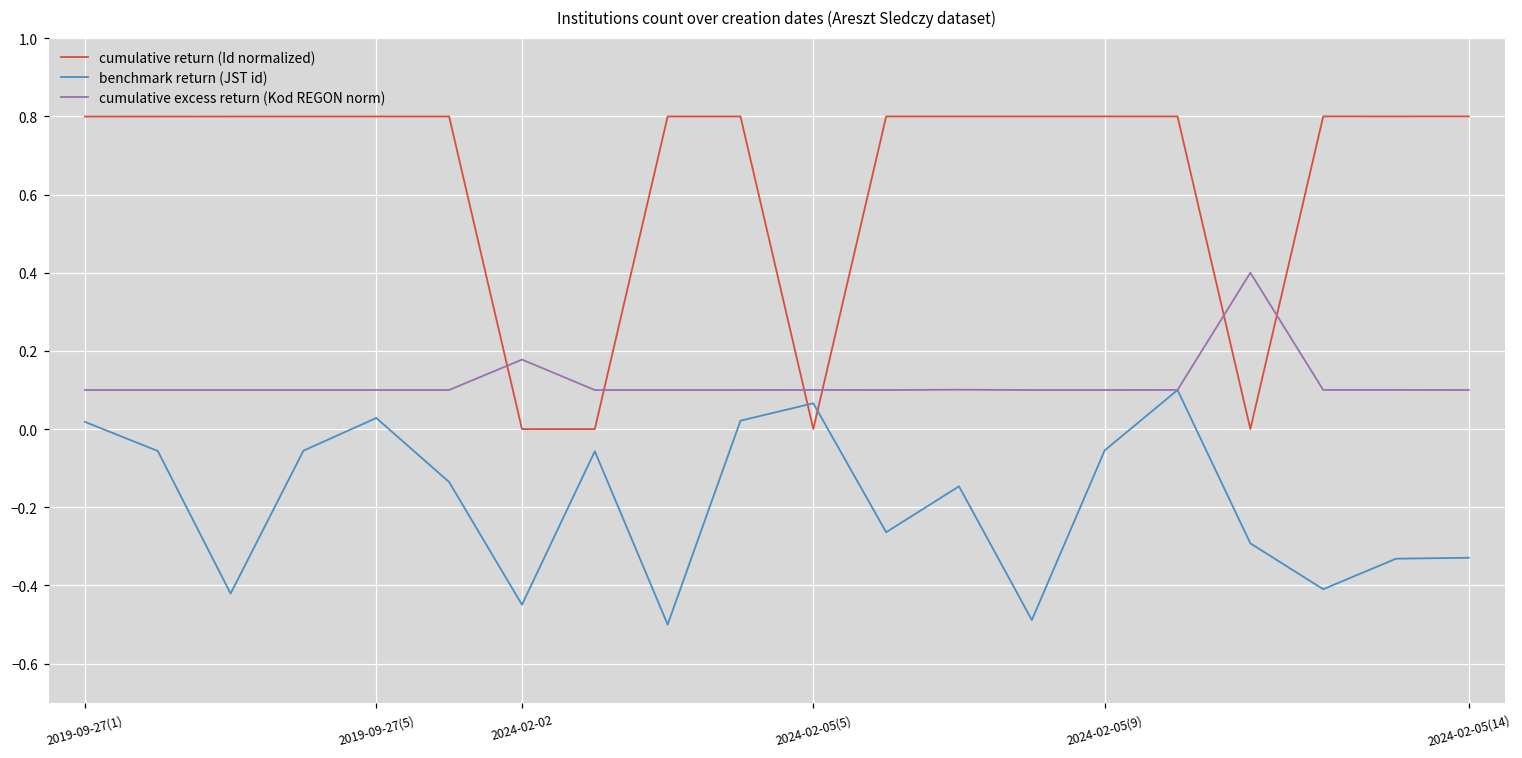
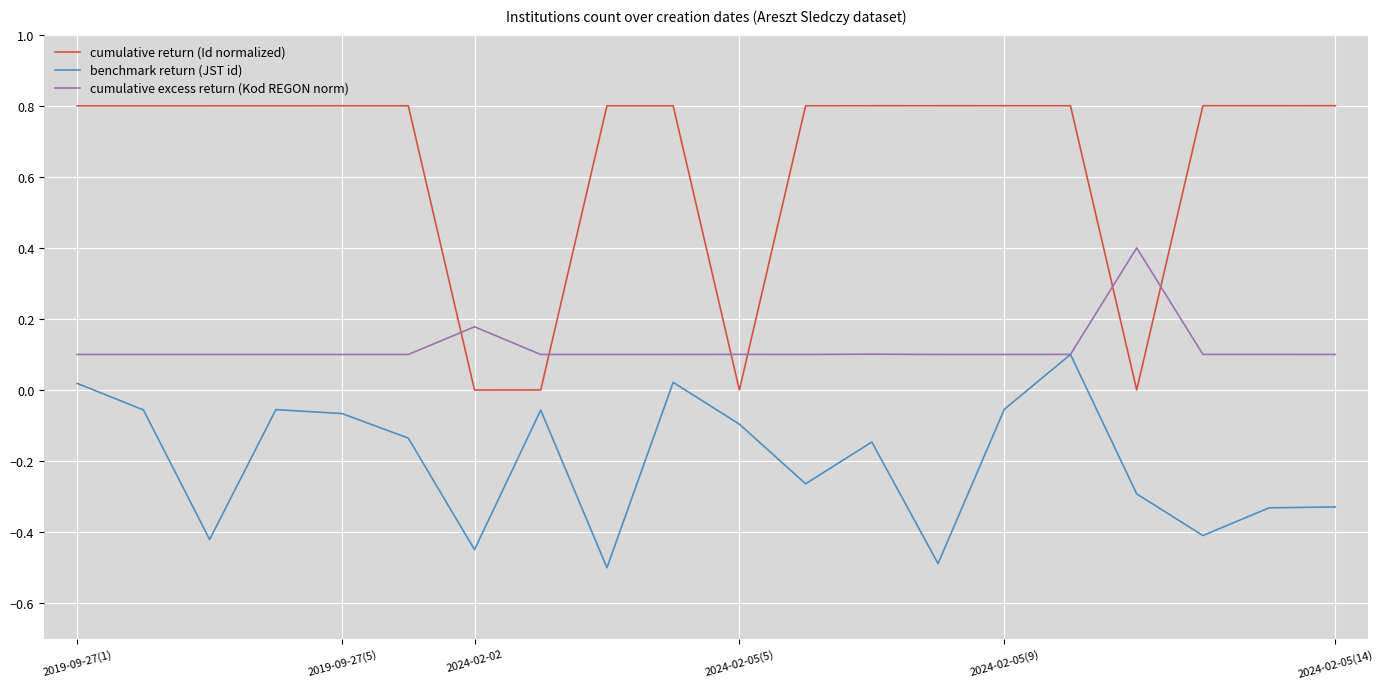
  {
    "cumulative return (Id normalized)": {
      "2019-09-27(1)": 0.80,
      "2019-09-27(5)": 0.80,
      "2024-02-05(5)": 0.00,
      "2024-02-05(9)": 0.80,
      "2024-02-05(14)": 0.80
    },
    "benchmark return (JST id)": {
      "2019-09-27(1)": 0.02,
-     "2019-09-27(5)": 0.03,
-     "2024-02-05(5)": 0.07,
+     "2019-09-27(5)": -0.07,
+     "2024-02-05(5)": -0.10,
      "2024-02-05(9)": -0.05,
      "2024-02-05(14)": -0.33
    },
    "cumulative excess return (Kod REGON norm)": {
      "2019-09-27(1)": 0.10,
      "2019-09-27(5)": 0.10,
      "2024-02-05(5)": 0.10,
      "2024-02-05(9)": 0.10,
      "2024-02-05(14)": 0.10
    }
  }
